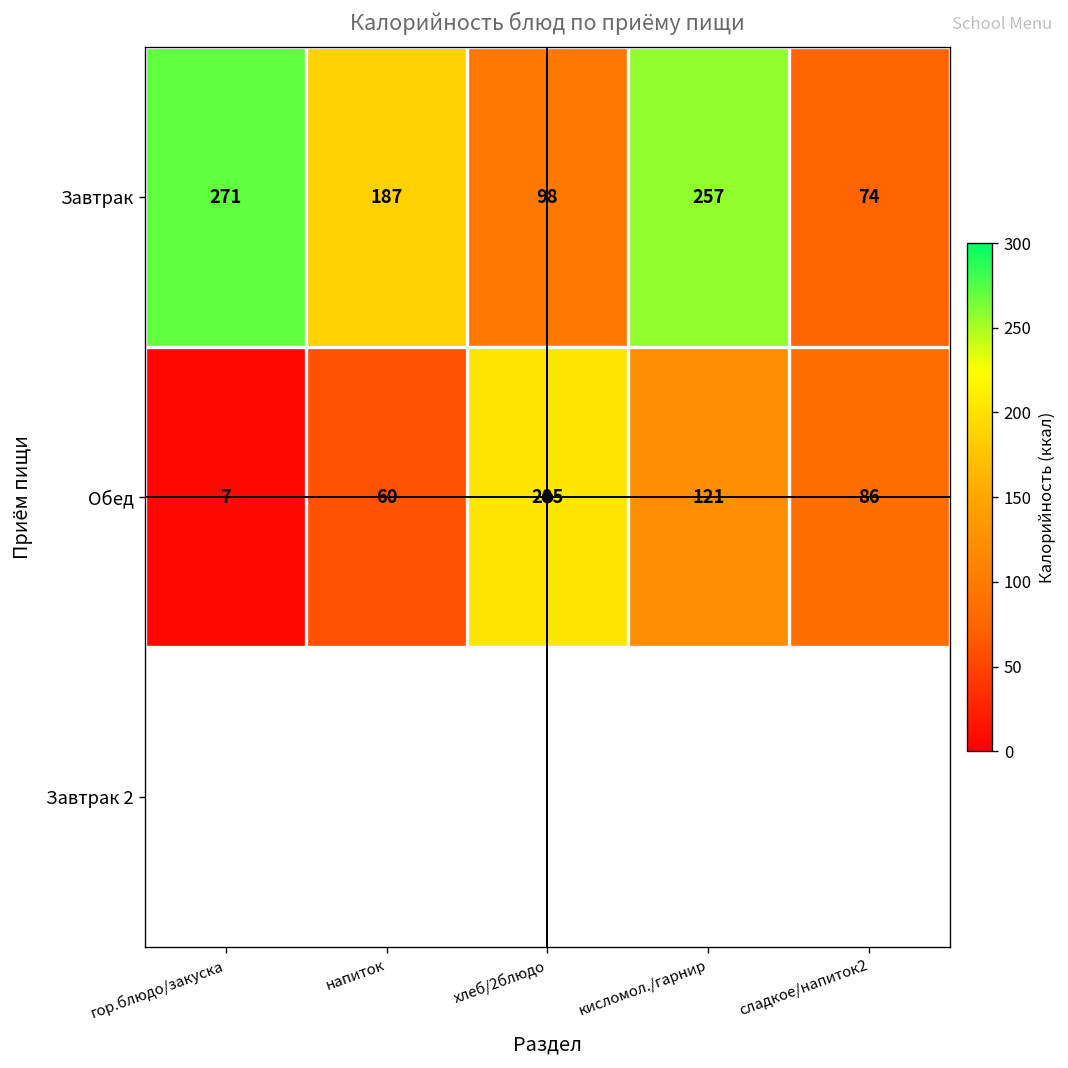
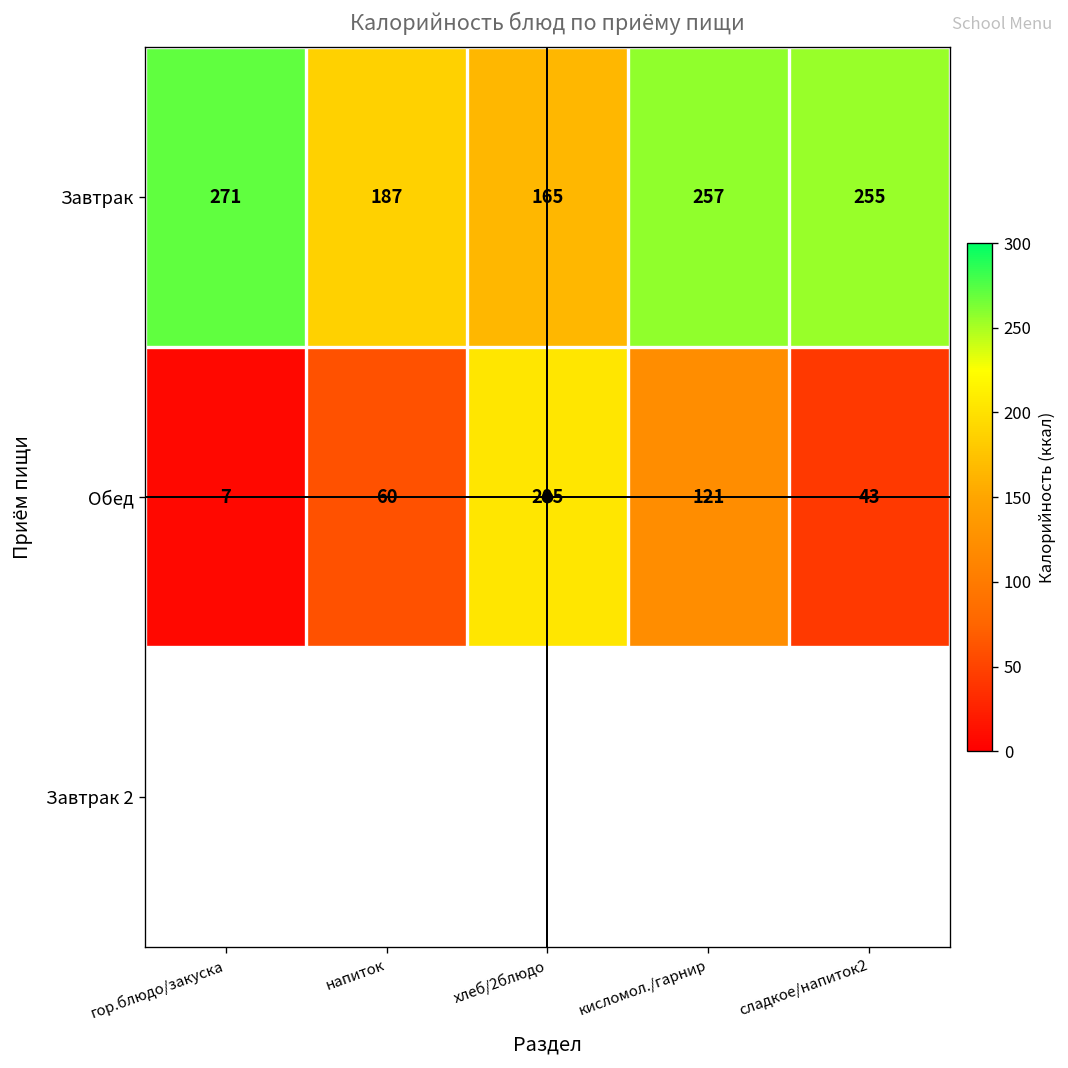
  {
    "Завтрак": {
      "гор.блюдо/закуска": 271,
      "напиток": 187,
-     "хлеб/2блюдо": 98,
+     "хлеб/2блюдо": 165,
      "кисломол./гарнир": 257,
-     "сладкое/напиток2": 74
+     "сладкое/напиток2": 255
    },
    "Обед": {
      "гор.блюдо/закуска": 7,
      "напиток": 60,
      "кисломол./гарнир": 121,
-     "сладкое/напиток2": 86
+     "сладкое/напиток2": 43
    }
  }
